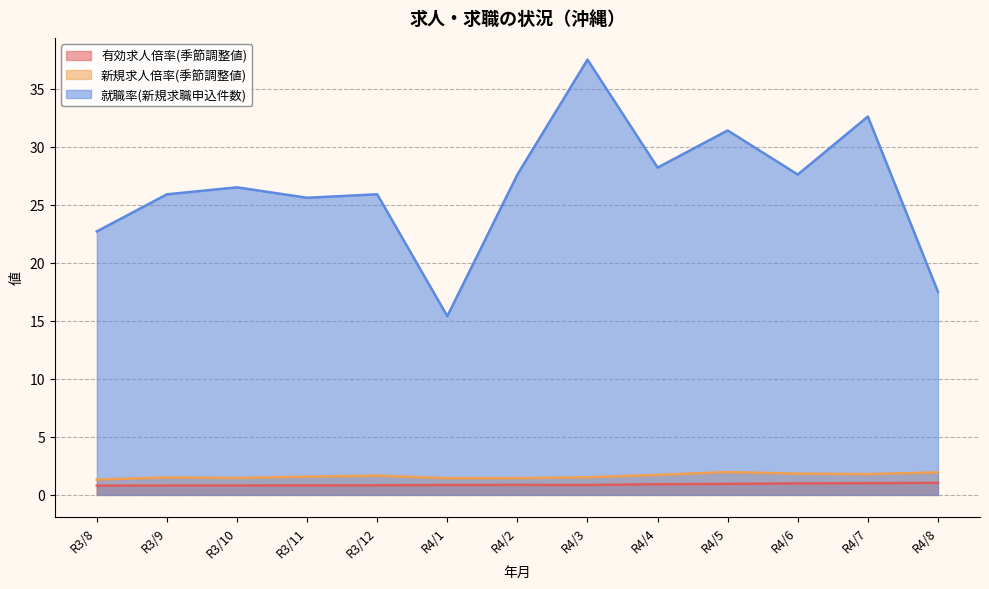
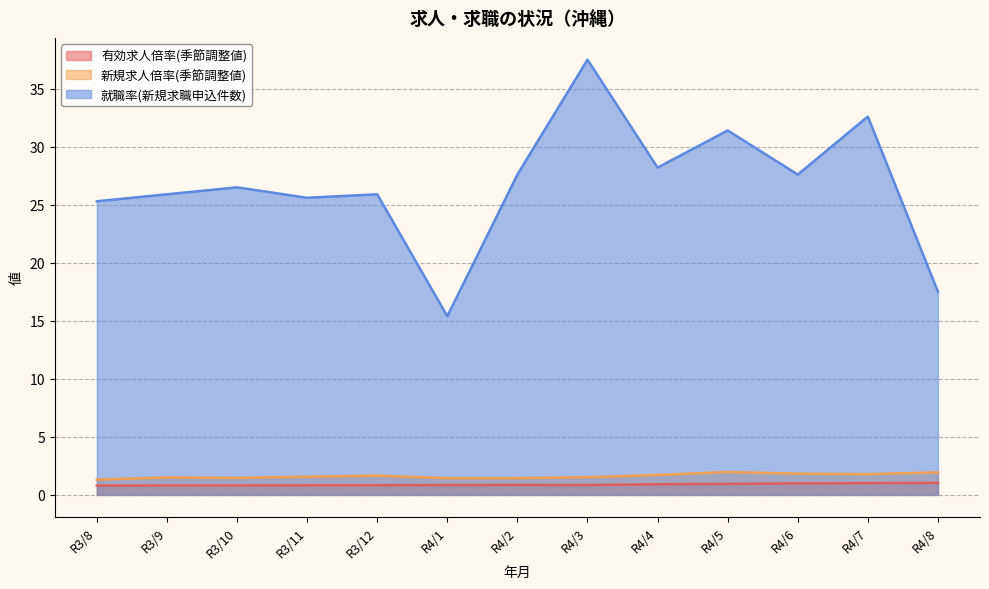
  {
    "就職率(新規求職申込件数)": {
-     "R3/8": 22.7,
+     "R3/8": 25.3,
      "R3/9": 25.9,
      "R3/10": 26.5,
      "R3/11": 25.6,
      "R3/12": 25.9,
      "R4/1": 15.4,
      "R4/2": 27.6,
      "R4/3": 37.5,
      "R4/4": 28.2,
      "R4/5": 31.4,
      "R4/6": 27.6,
      "R4/7": 32.6,
      "R4/8": 17.5
    }
  }
